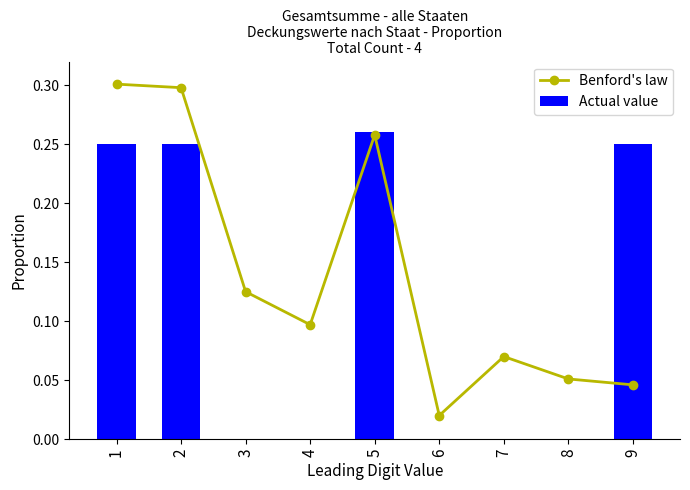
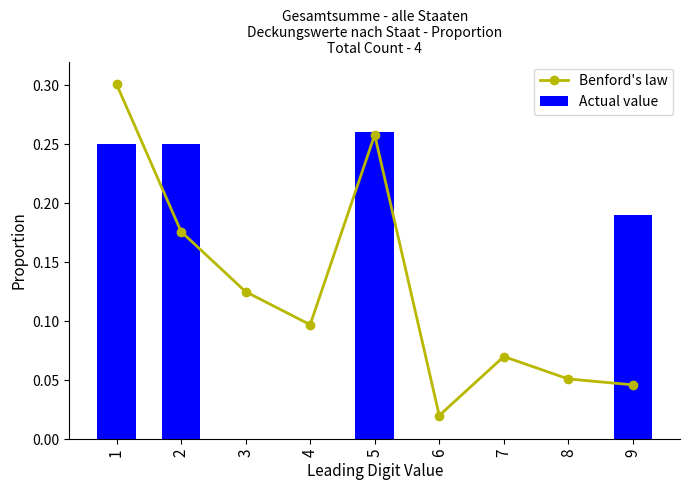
  {
    "Benford's law": {
      "1": 0.301,
-     "2": 0.298,
+     "2": 0.176,
      "3": 0.125,
      "4": 0.097,
      "5": 0.258,
      "6": 0.020,
      "7": 0.070,
      "8": 0.051,
      "9": 0.046
    },
    "Actual value": {
      "1": 0.25,
      "2": 0.25,
      "3": 0.00,
      "4": 0.00,
      "5": 0.26,
      "6": 0.00,
      "7": 0.00,
      "8": 0.00,
-     "9": 0.25
+     "9": 0.19
    }
  }
